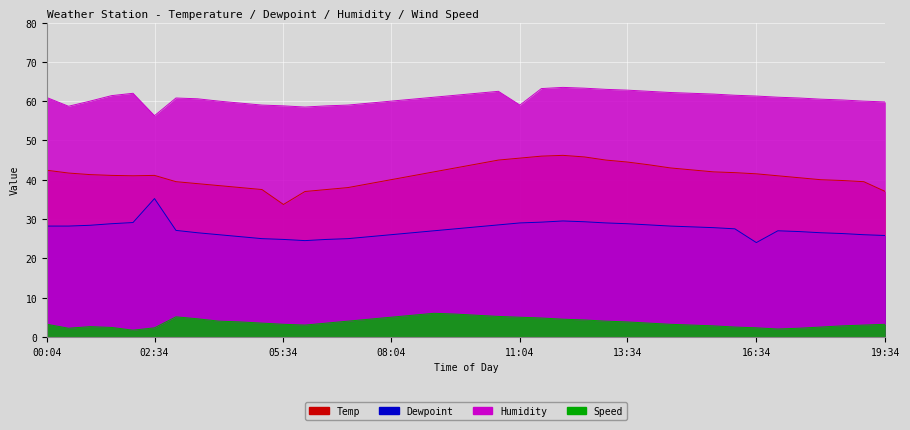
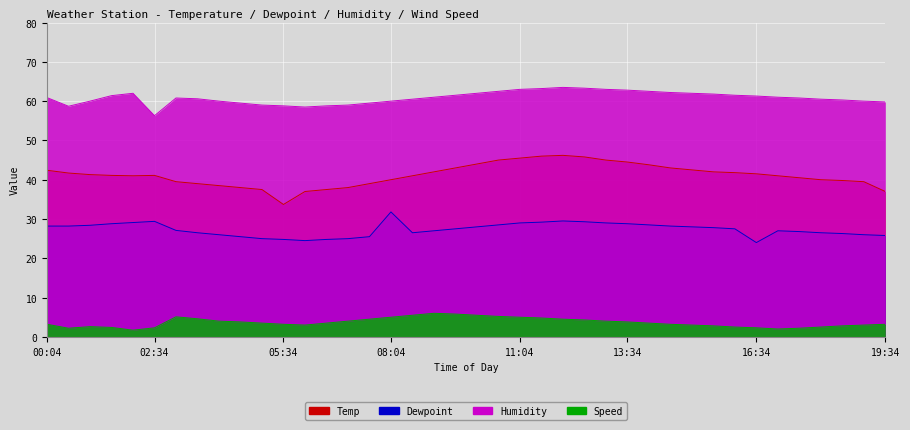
  {
    "Temp": {
      "00:04": 42,
      "02:34": 41,
      "05:34": 34,
      "08:04": 40,
      "11:04": 46,
      "13:34": 45,
      "16:34": 42,
      "19:34": 37
    },
    "Dewpoint": {
      "00:04": 28,
-     "02:34": 35,
+     "02:34": 29,
      "05:34": 25,
-     "08:04": 26,
+     "08:04": 32,
      "11:04": 29,
      "13:34": 29,
      "16:34": 24,
      "19:34": 26
    },
    "Humidity": {
      "00:04": 61,
      "02:34": 56,
      "05:34": 59,
      "08:04": 60,
-     "11:04": 59,
+     "11:04": 63,
      "13:34": 63,
      "16:34": 61,
      "19:34": 60
    },
    "Speed": {
      "00:04": 3,
      "02:34": 2,
      "05:34": 3,
      "08:04": 5,
      "11:04": 5,
      "13:34": 4,
      "16:34": 2,
      "19:34": 3
    }
  }
